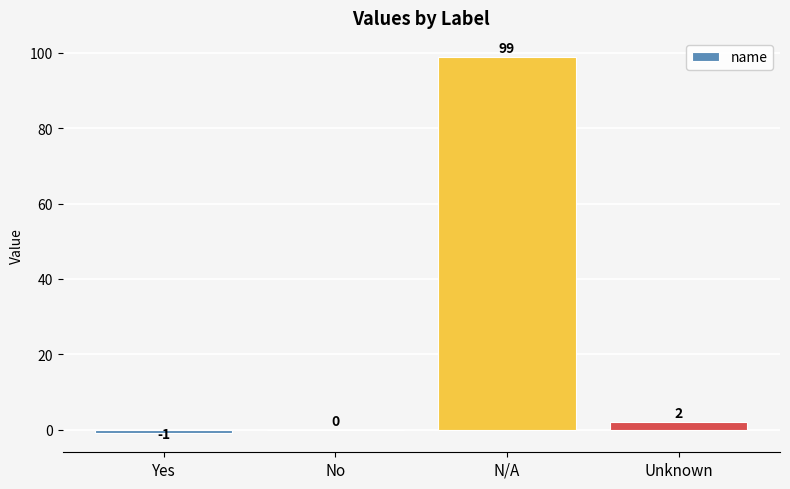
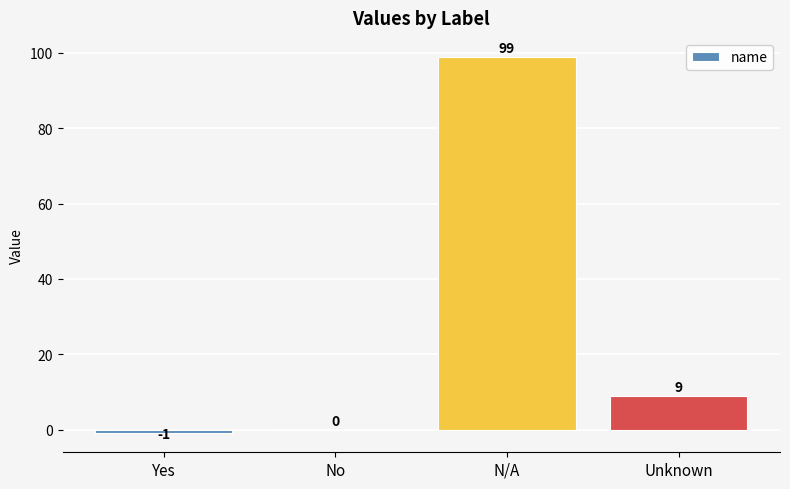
  {
    "Yes": -1,
    "No": 0,
    "N/A": 99,
-   "Unknown": 2
+   "Unknown": 9
  }
